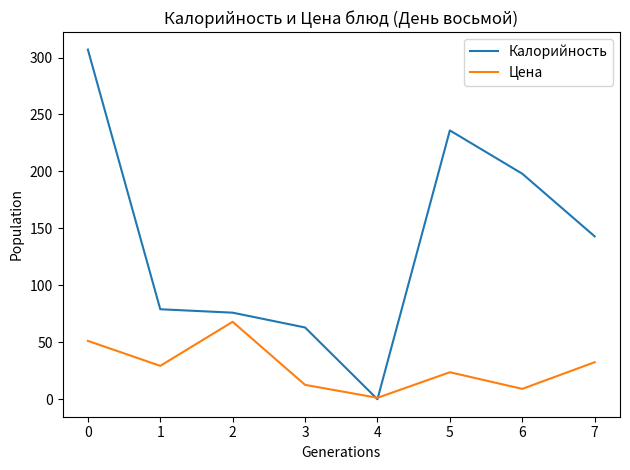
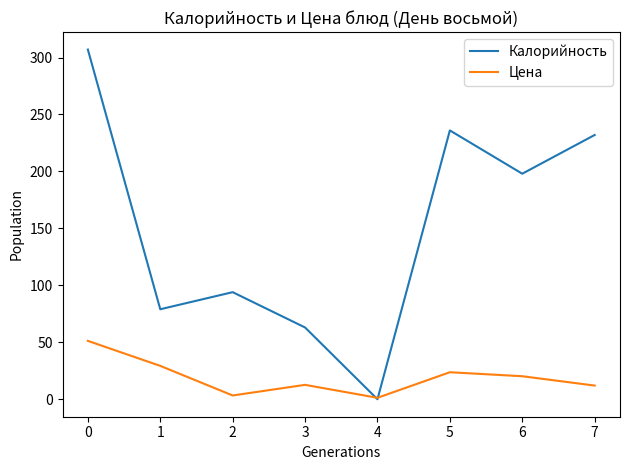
  {
    "Калорийность": {
      "0": 307,
      "1": 79,
-     "2": 76,
+     "2": 94,
      "3": 63,
      "5": 236,
      "6": 198,
-     "7": 143
+     "7": 232
    },
    "Цена": {
      "0": 51,
      "1": 29,
-     "2": 68,
+     "2": 3,
      "3": 13,
      "5": 24,
-     "6": 9,
-     "7": 33
+     "6": 20,
+     "7": 12
    }
  }
